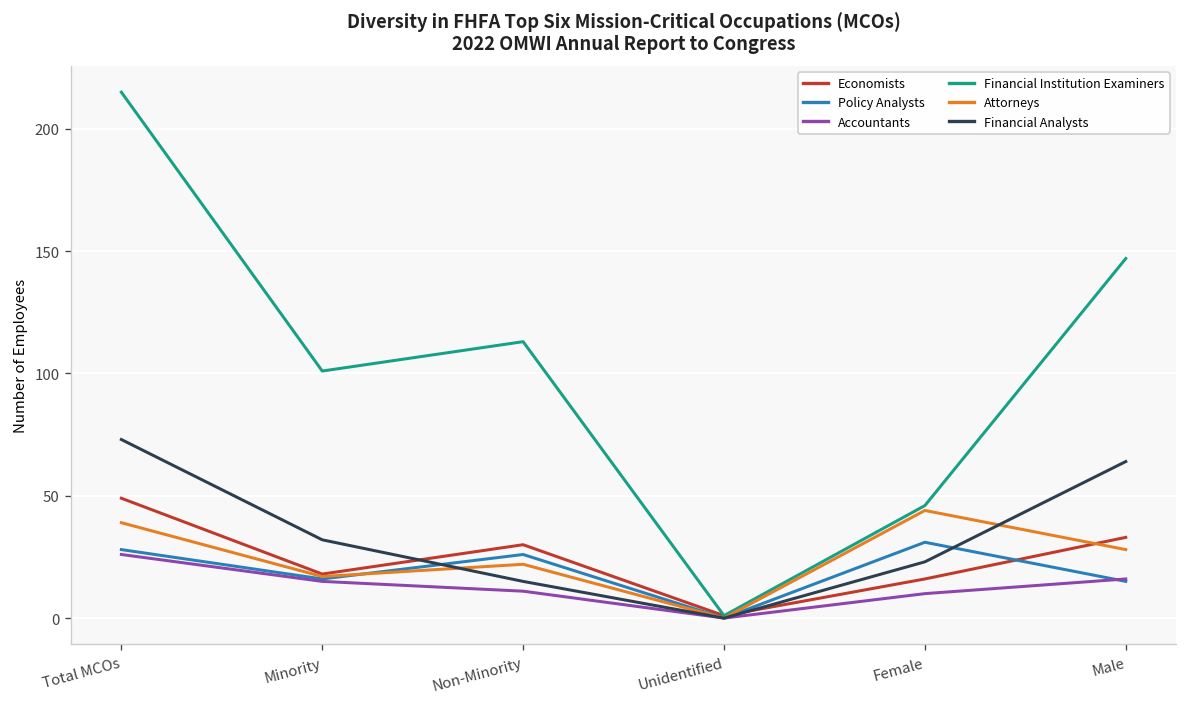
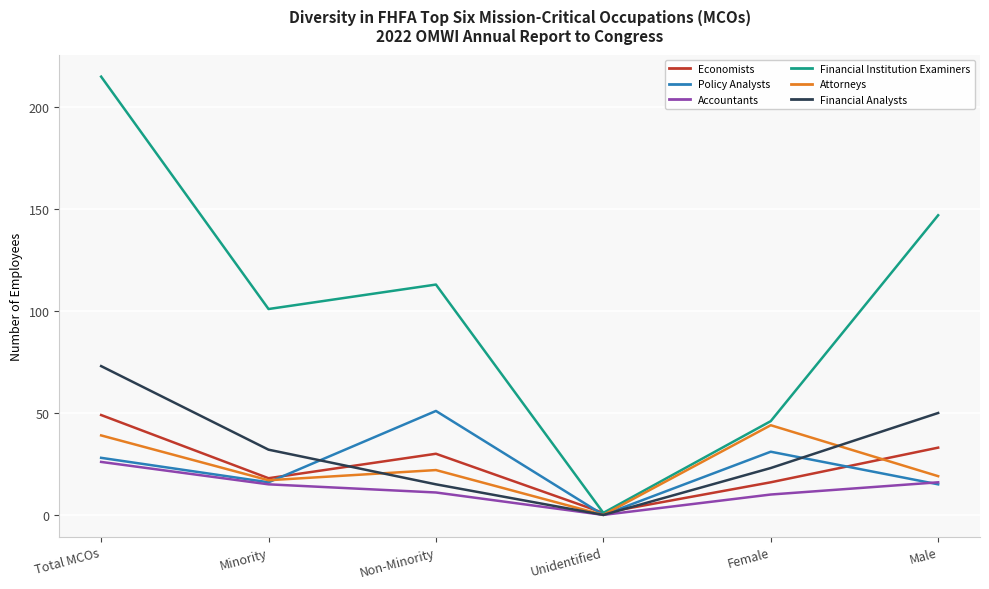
  {
    "Economists": {
      "Total MCOs": 49,
      "Non-Minority": 30,
      "Female": 16,
      "Male": 33
    },
    "Policy Analysts": {
      "Total MCOs": 28,
-     "Non-Minority": 26,
+     "Non-Minority": 51,
      "Female": 31
    },
    "Accountants": {
      "Total MCOs": 26,
      "Non-Minority": 11,
      "Female": 10
    },
    "Financial Institution Examiners": {
      "Total MCOs": 215,
      "Minority": 101,
      "Non-Minority": 113,
      "Female": 46,
      "Male": 147
    },
    "Attorneys": {
      "Total MCOs": 39,
      "Non-Minority": 22,
      "Female": 44,
-     "Male": 28
+     "Male": 19
    },
    "Financial Analysts": {
      "Total MCOs": 73,
      "Minority": 32,
      "Non-Minority": 15,
      "Female": 23,
-     "Male": 64
+     "Male": 50
    }
  }
